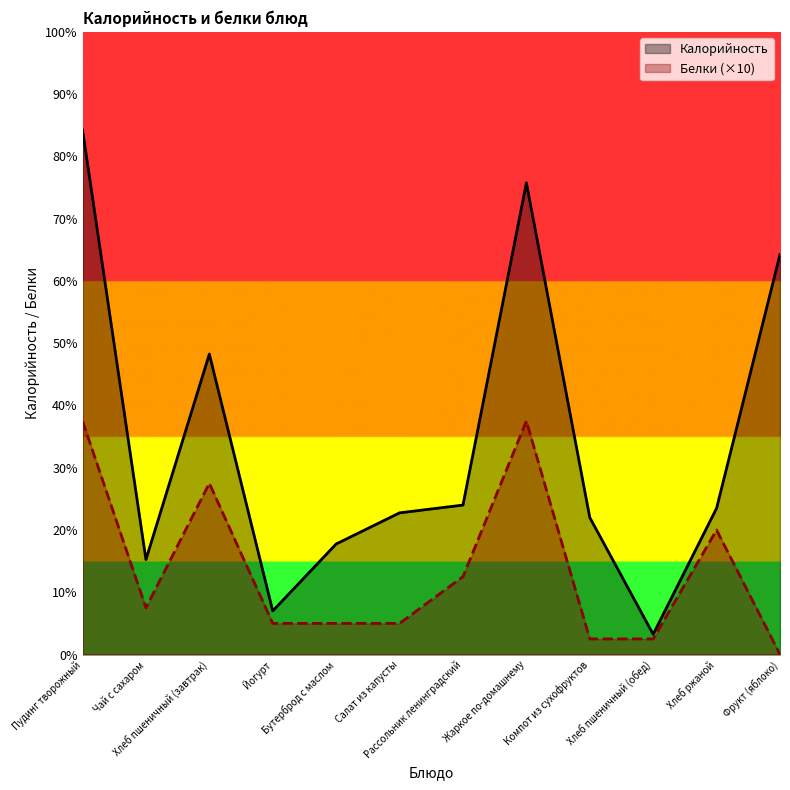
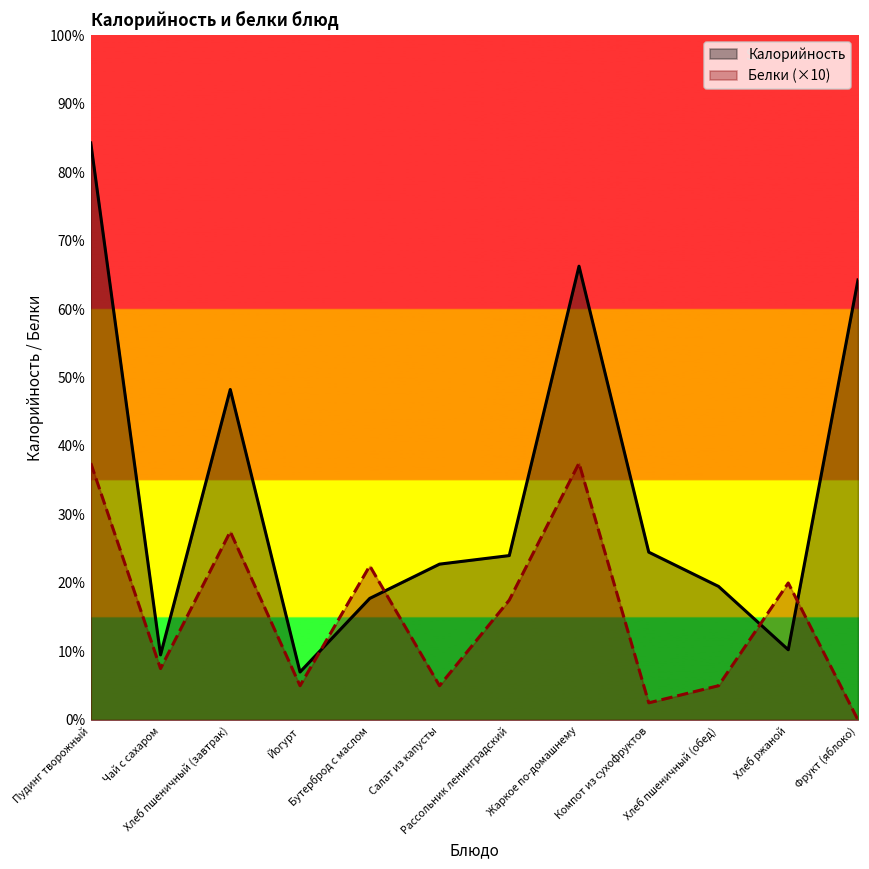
  {
    "Калорийность": {
      "Пудинг творожный": "84%",
-     "Чай с сахаром": "15%",
+     "Чай с сахаром": "10%",
      "Хлеб пшеничный (завтрак)": "48%",
      "Йогурт": "7%",
      "Бутерброд с маслом": "18%",
      "Салат из капусты": "23%",
      "Рассольник ленинградский": "24%",
-     "Жаркое по-домашнему": "76%",
-     "Компот из сухофруктов": "22%",
-     "Хлеб пшеничный (обед)": "3%",
-     "Хлеб ржаной": "24%",
+     "Жаркое по-домашнему": "66%",
+     "Компот из сухофруктов": "25%",
+     "Хлеб пшеничный (обед)": "20%",
+     "Хлеб ржаной": "10%",
      "Фрукт (яблоко)": "64%"
    },
    "Белки (×10)": {
      "Пудинг творожный": "38%",
      "Чай с сахаром": "8%",
      "Хлеб пшеничный (завтрак)": "28%",
      "Йогурт": "5%",
-     "Бутерброд с маслом": "5%",
+     "Бутерброд с маслом": "23%",
      "Салат из капусты": "5%",
-     "Рассольник ленинградский": "13%",
+     "Рассольник ленинградский": "18%",
      "Жаркое по-домашнему": "38%",
      "Компот из сухофруктов": "3%",
-     "Хлеб пшеничный (обед)": "3%",
+     "Хлеб пшеничный (обед)": "5%",
      "Хлеб ржаной": "20%",
      "Фрукт (яблоко)": "0%"
    }
  }
